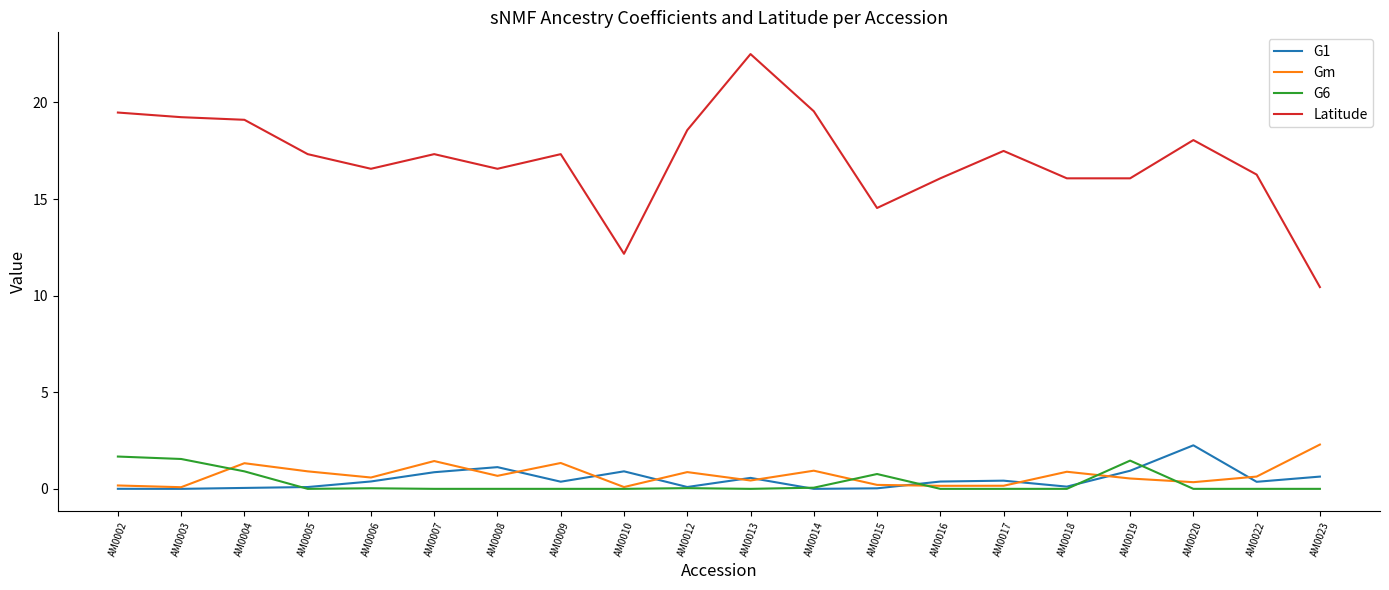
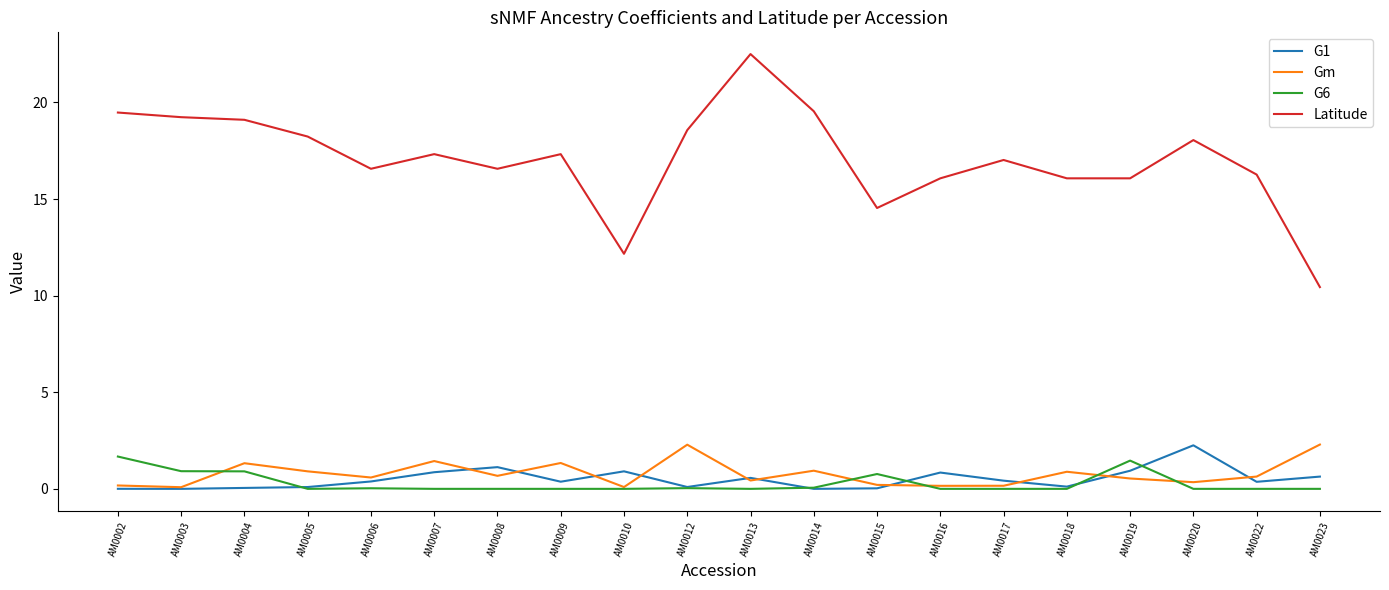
  {
    "G1": {
      "AM0002": 0.0,
      "AM0004": 0.0,
      "AM0006": 0.4,
      "AM0007": 0.9,
      "AM0008": 1.1,
      "AM0009": 0.4,
      "AM0010": 0.9,
      "AM0013": 0.6,
      "AM0015": 0.0,
-     "AM0016": 0.4,
+     "AM0016": 0.8,
      "AM0017": 0.4,
      "AM0019": 0.9,
      "AM0020": 2.3,
      "AM0022": 0.4,
      "AM0023": 0.6
    },
    "Gm": {
      "AM0002": 0.2,
      "AM0004": 1.3,
      "AM0005": 0.9,
      "AM0006": 0.6,
      "AM0007": 1.4,
      "AM0008": 0.7,
      "AM0009": 1.3,
-     "AM0012": 0.9,
+     "AM0012": 2.3,
      "AM0013": 0.4,
      "AM0014": 0.9,
      "AM0015": 0.2,
      "AM0016": 0.2,
      "AM0017": 0.2,
      "AM0018": 0.9,
      "AM0019": 0.5,
      "AM0020": 0.3,
      "AM0022": 0.6,
      "AM0023": 2.3
    },
    "G6": {
      "AM0002": 1.7,
-     "AM0003": 1.5,
+     "AM0003": 0.9,
      "AM0004": 0.9,
      "AM0006": 0.0,
      "AM0007": 0.0,
      "AM0008": 0.0,
      "AM0009": 0.0,
      "AM0013": 0.0,
      "AM0015": 0.8,
      "AM0016": 0.0,
      "AM0017": 0.0,
      "AM0019": 1.5,
      "AM0020": 0.0,
      "AM0022": 0.0,
      "AM0023": 0.0
    },
    "Latitude": {
      "AM0002": 19.5,
      "AM0003": 19.2,
      "AM0004": 19.1,
-     "AM0005": 17.3,
+     "AM0005": 18.2,
      "AM0006": 16.6,
      "AM0007": 17.3,
      "AM0008": 16.6,
      "AM0009": 17.3,
      "AM0010": 12.2,
      "AM0012": 18.6,
      "AM0013": 22.5,
      "AM0014": 19.5,
      "AM0015": 14.5,
      "AM0016": 16.1,
-     "AM0017": 17.5,
+     "AM0017": 17.0,
      "AM0018": 16.1,
      "AM0019": 16.1,
      "AM0020": 18.1,
      "AM0022": 16.3,
      "AM0023": 10.4
    }
  }
